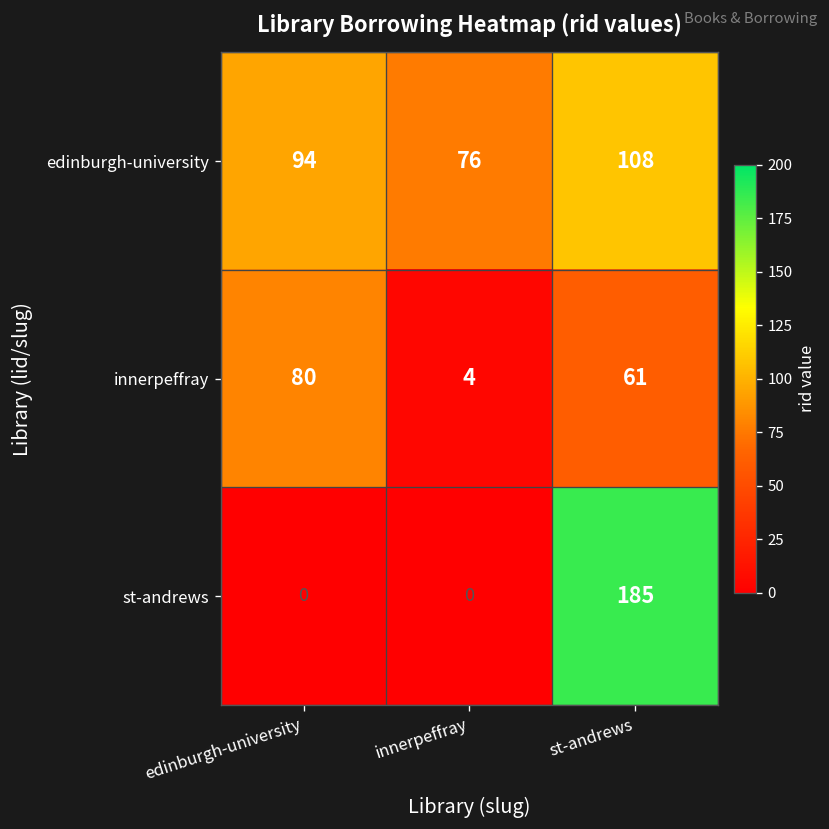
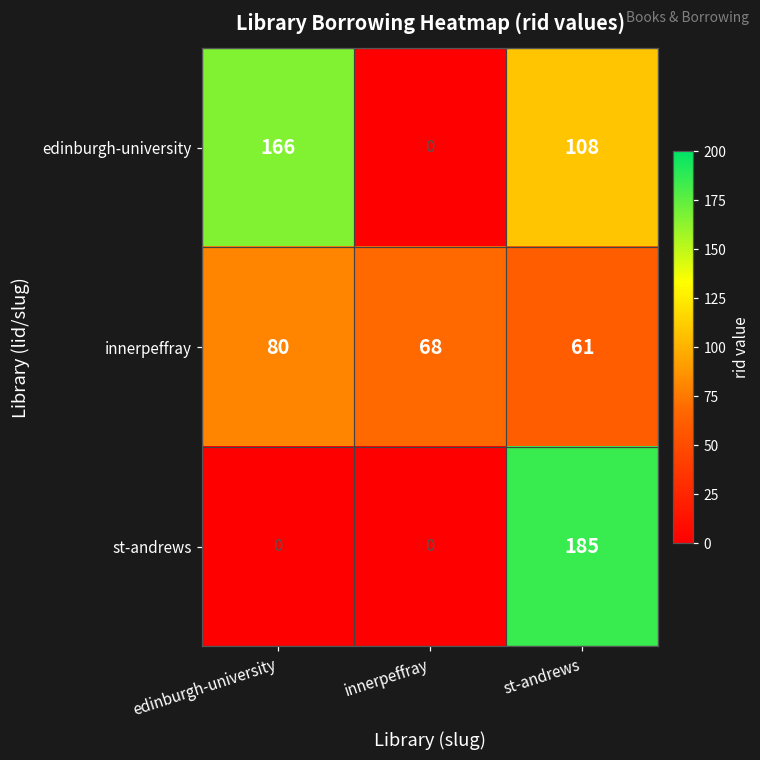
  {
    "edinburgh-university": {
-     "edinburgh-university": 94,
-     "innerpeffray": 76,
+     "edinburgh-university": 166,
+     "innerpeffray": 0,
      "st-andrews": 108
    },
    "innerpeffray": {
      "edinburgh-university": 80,
-     "innerpeffray": 4,
+     "innerpeffray": 68,
      "st-andrews": 61
    },
    "st-andrews": {
      "edinburgh-university": 0,
      "innerpeffray": 0,
      "st-andrews": 185
    }
  }
